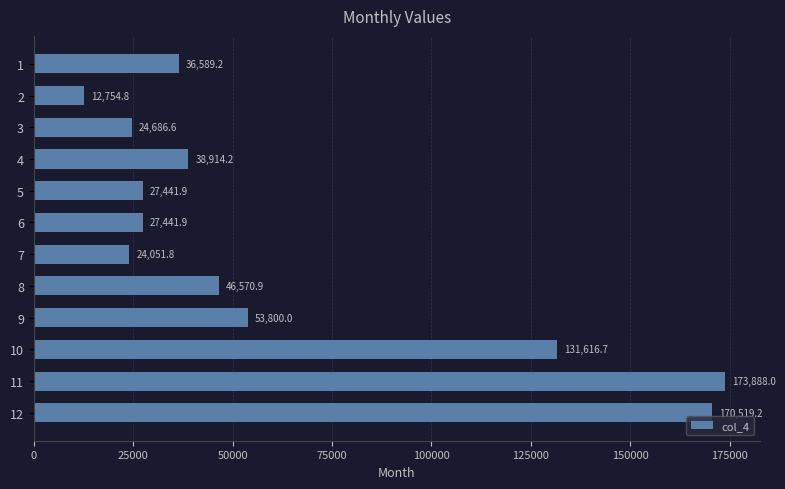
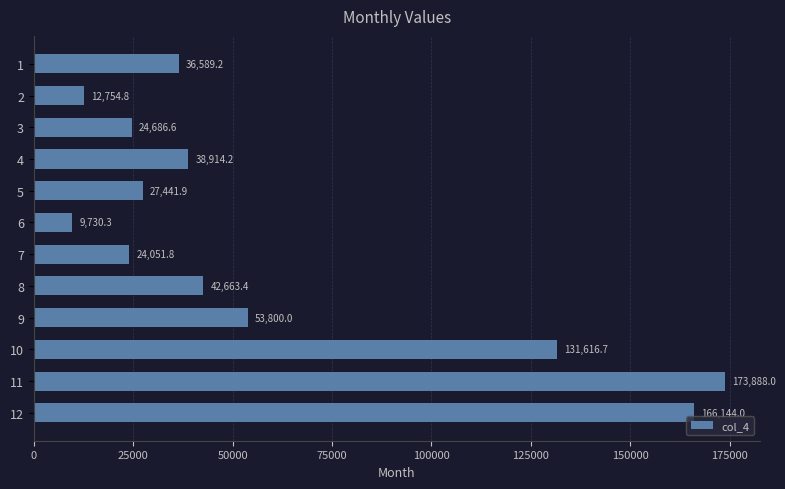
  {
    "1": "36,589.2",
    "2": "12,754.8",
    "3": "24,686.6",
    "4": "38,914.2",
    "5": "27,441.9",
-   "6": "27,441.9",
+   "6": "9,730.3",
    "7": "24,051.8",
-   "8": "46,570.9",
+   "8": "42,663.4",
    "9": "53,800.0",
    "10": "131,616.7",
    "11": "173,888.0",
-   "12": "170,519.2"
+   "12": "166,144.0"
  }
